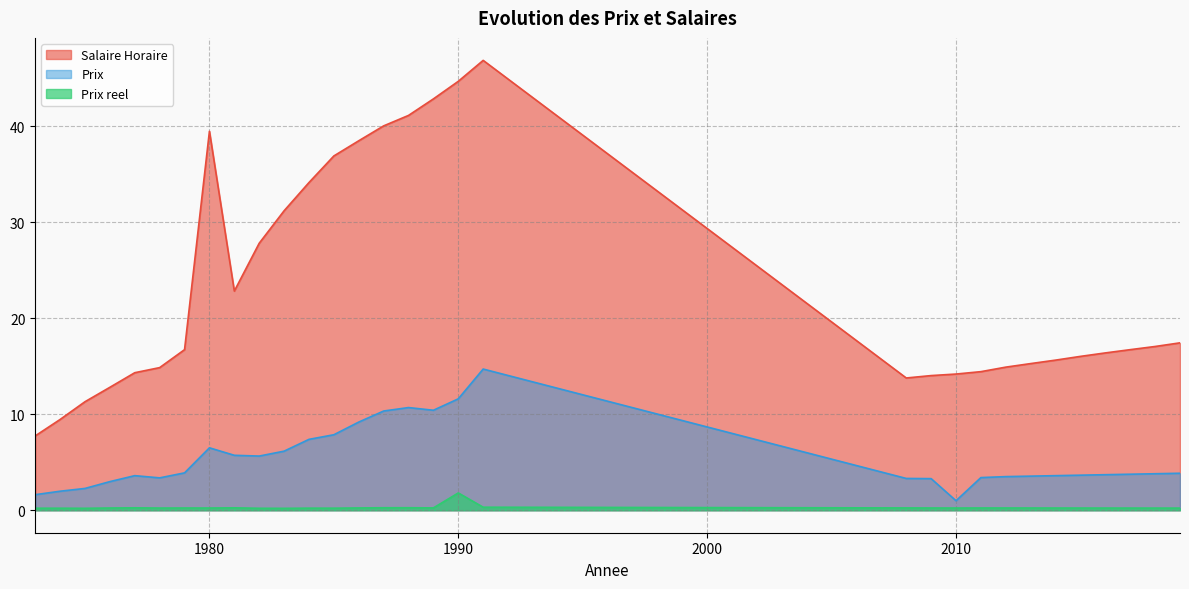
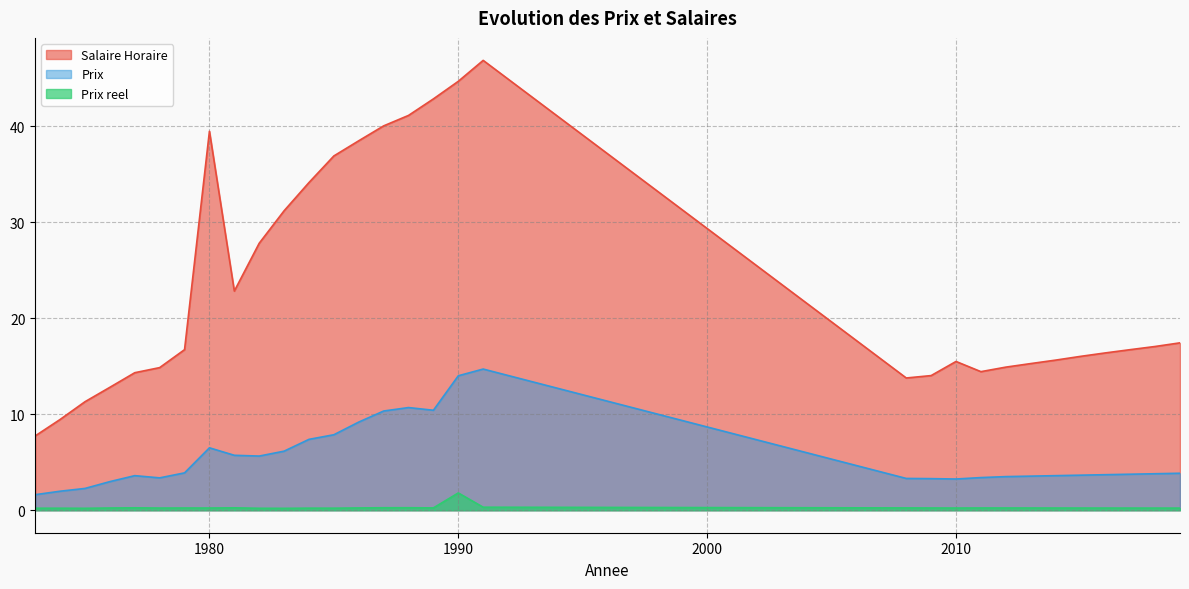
  {
    "Salaire Horaire": {
      "1980": 39,
      "1990": 45,
-     "2010": 14
+     "2010": 15
    },
    "Prix": {
      "1980": 7,
-     "1990": 12,
-     "2010": 1
+     "1990": 14,
+     "2010": 3
    },
    "Prix reel": {
      "1980": 0,
      "1990": 2,
      "2010": 0
    }
  }
